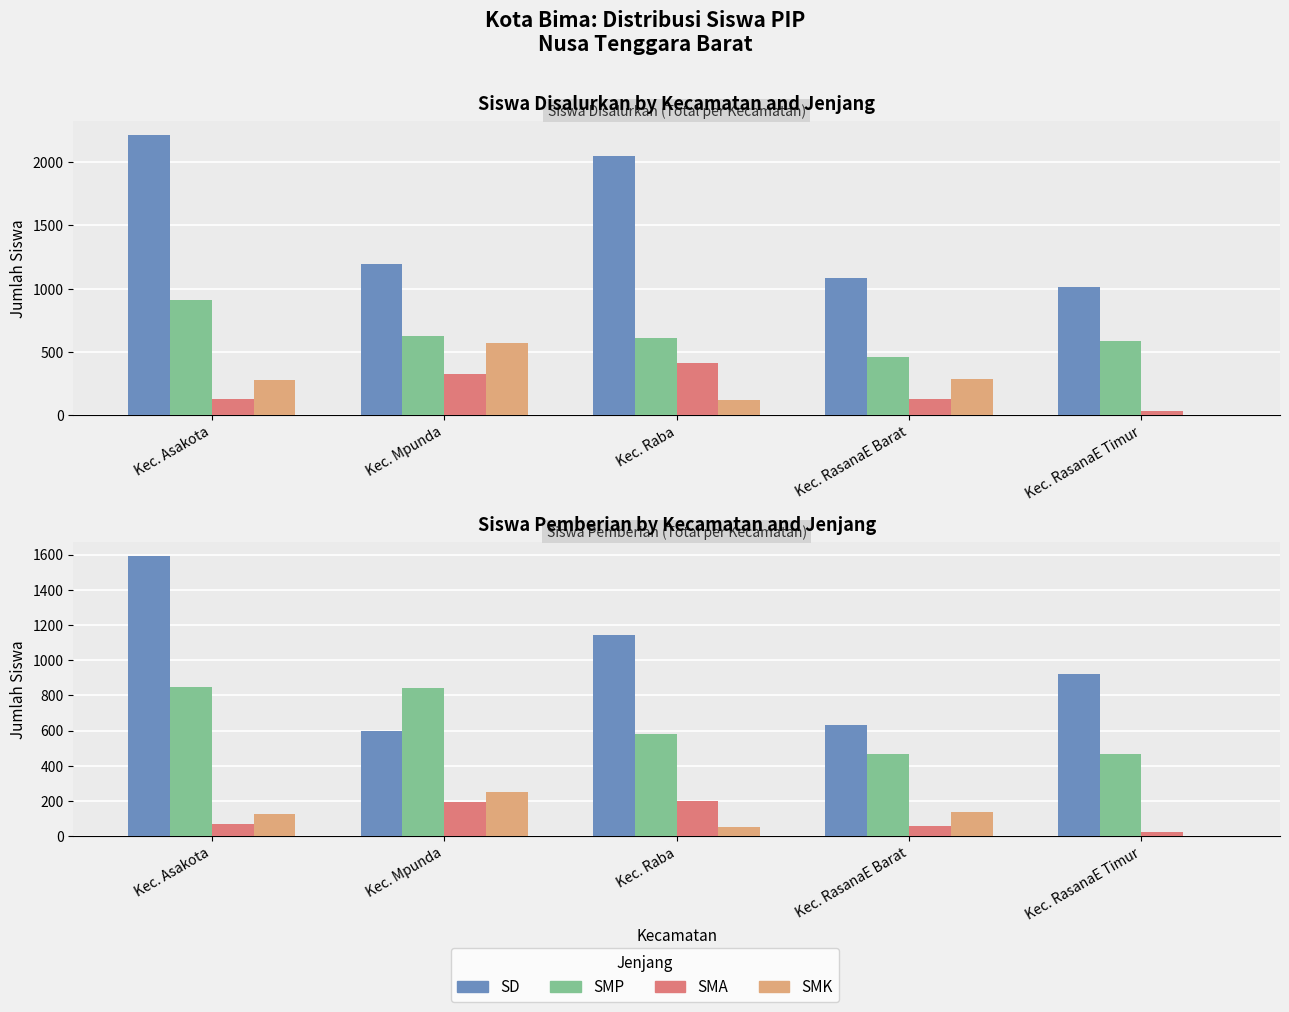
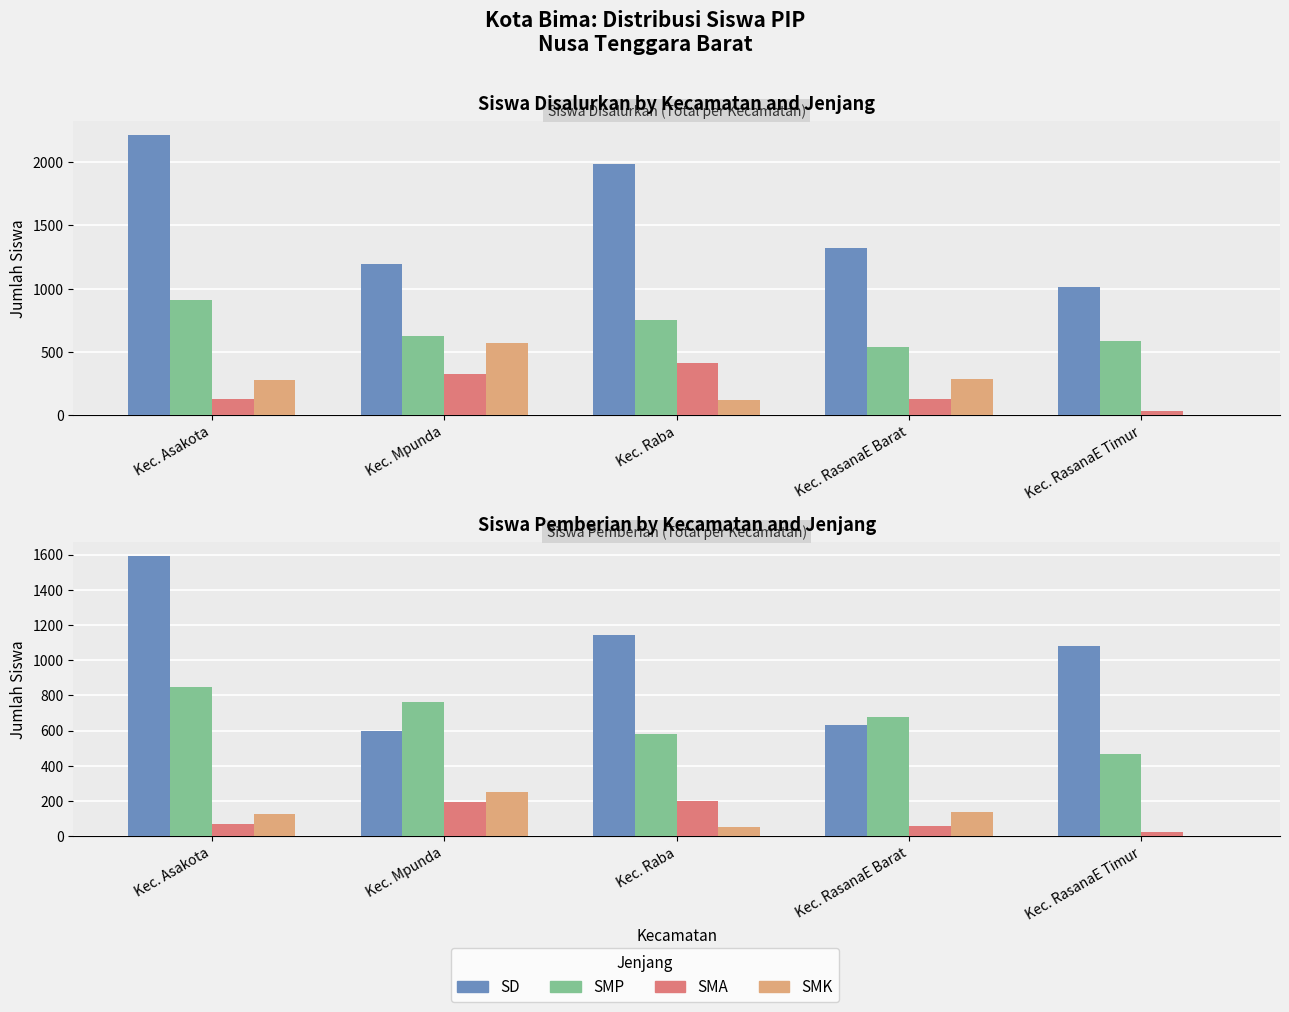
  {
    "Siswa Disalurkan by Kecamatan and Jenjang": {
      "SD": {
        "Kec. Asakota": 2210,
        "Kec. Mpunda": 1200,
-       "Kec. Raba": 2050,
-       "Kec. RasanaE Barat": 1080,
+       "Kec. Raba": 1980,
+       "Kec. RasanaE Barat": 1320,
        "Kec. RasanaE Timur": 1010
      },
      "SMP": {
        "Kec. Asakota": 910,
        "Kec. Mpunda": 630,
-       "Kec. Raba": 610,
-       "Kec. RasanaE Barat": 460,
+       "Kec. Raba": 750,
+       "Kec. RasanaE Barat": 540,
        "Kec. RasanaE Timur": 590
      }
    },
    "Siswa Pemberian by Kecamatan and Jenjang": {
      "SD": {
        "Kec. Asakota": 1590,
        "Kec. Mpunda": 600,
        "Kec. Raba": 1140,
        "Kec. RasanaE Barat": 630,
-       "Kec. RasanaE Timur": 920
+       "Kec. RasanaE Timur": 1080
      },
      "SMP": {
        "Kec. Asakota": 850,
-       "Kec. Mpunda": 840,
+       "Kec. Mpunda": 760,
        "Kec. Raba": 580,
-       "Kec. RasanaE Barat": 470,
+       "Kec. RasanaE Barat": 680,
        "Kec. RasanaE Timur": 470
      }
    }
  }
